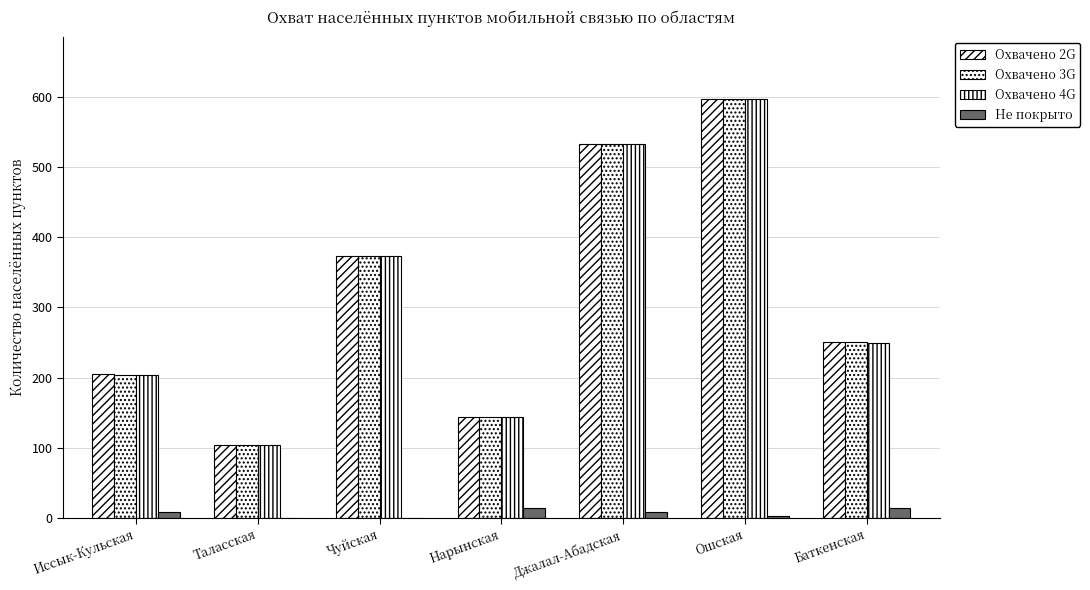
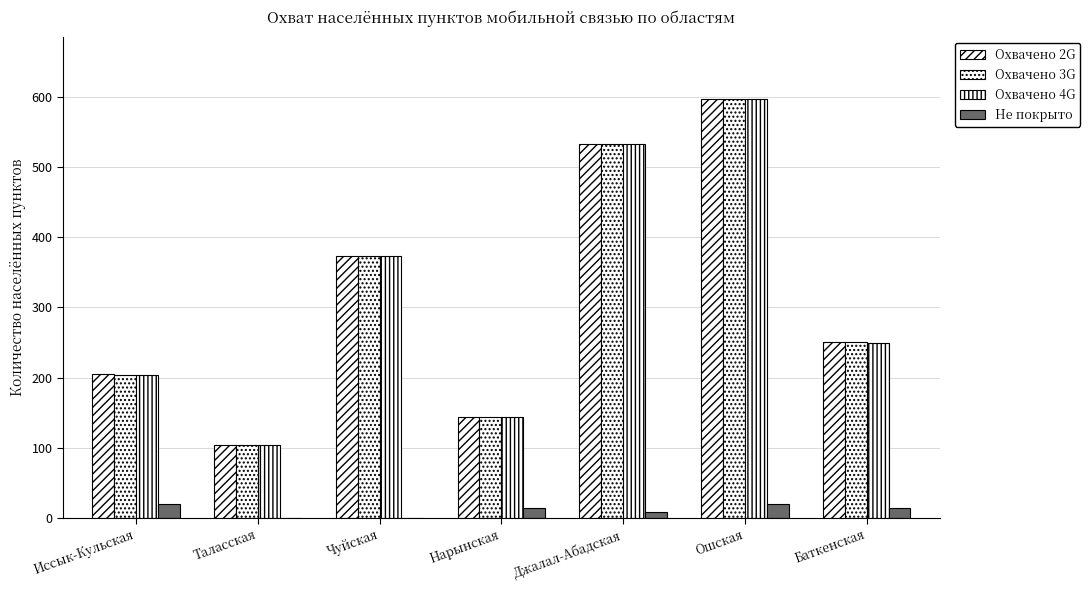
  {
    "Не покрыто": {
-     "Иссык-Кульская": 10,
+     "Иссык-Кульская": 20,
      "Таласская": 0,
      "Чуйская": 0,
      "Нарынская": 10,
      "Джалал-Абадская": 10,
-     "Ошская": 0,
+     "Ошская": 20,
      "Баткенская": 10
    }
  }
